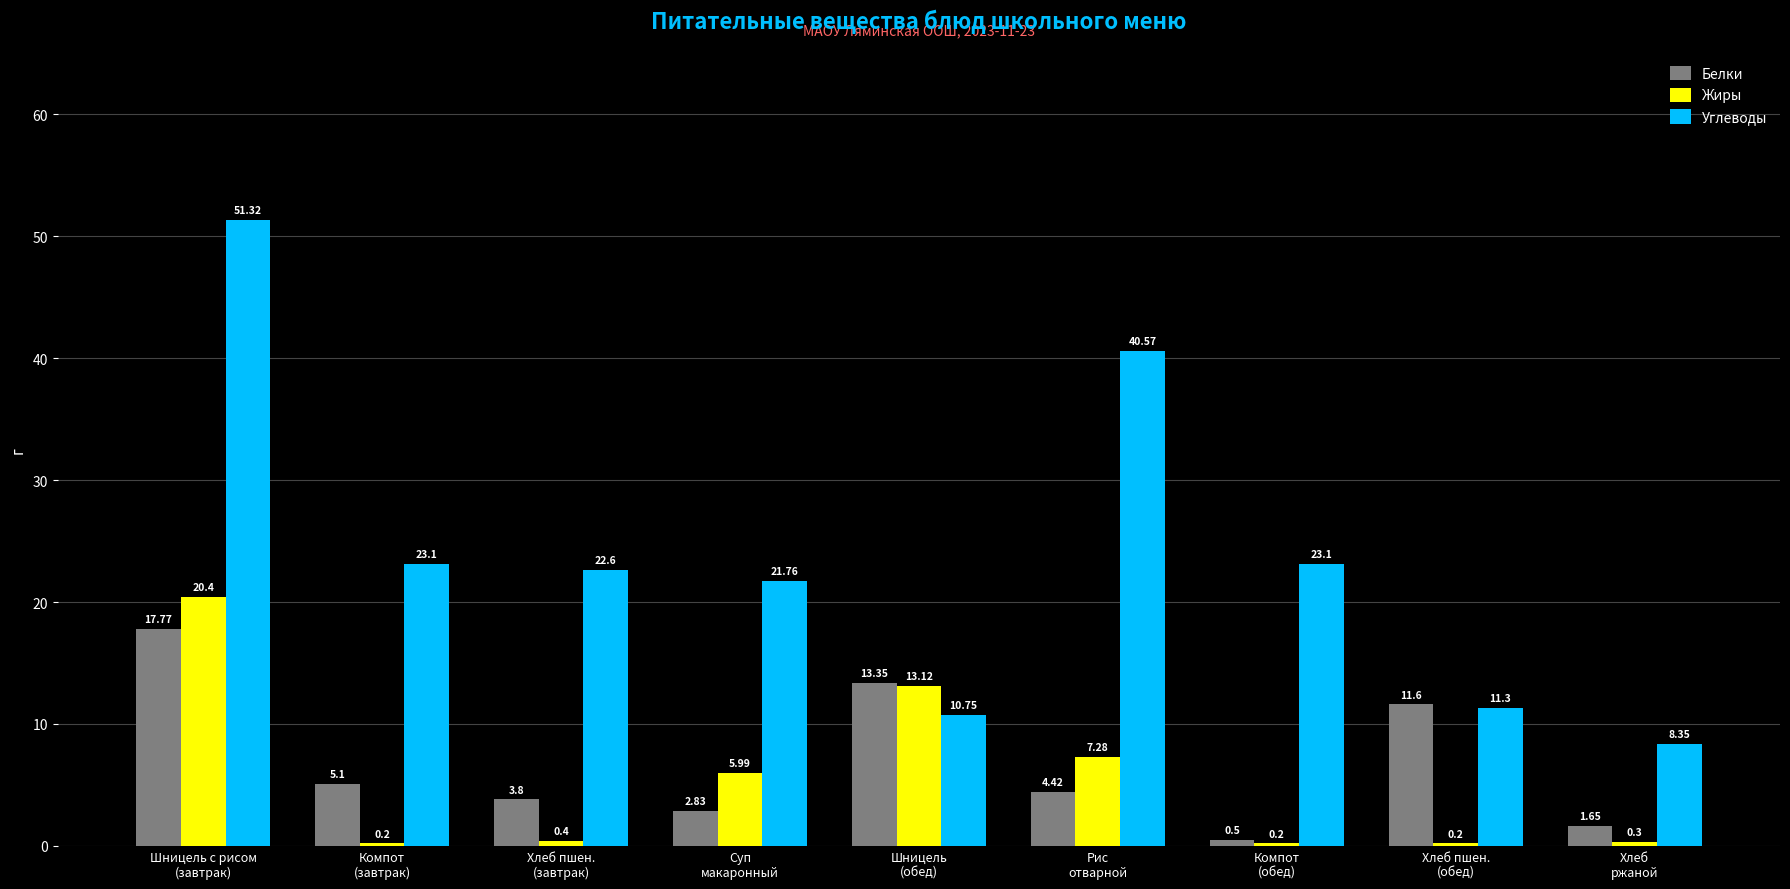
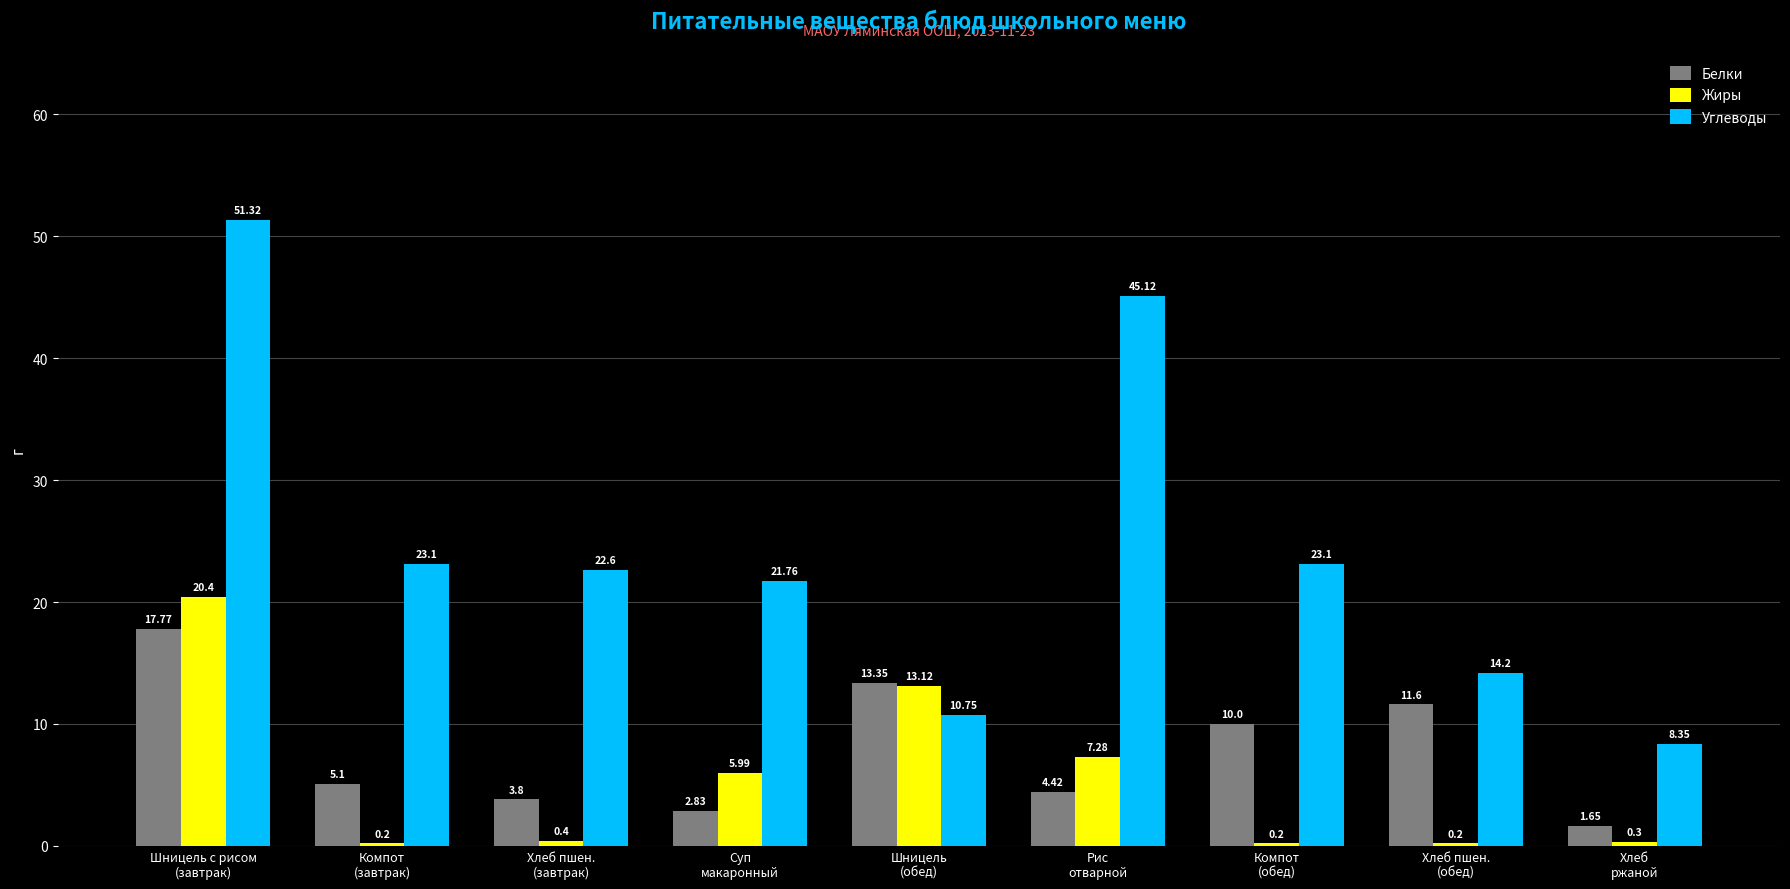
  {
    "Белки": {
      "Шницель с рисом (завтрак)": 17.77,
      "Компот (завтрак)": 5.1,
      "Хлеб пшен. (завтрак)": 3.8,
      "Суп макаронный": 2.83,
      "Шницель (обед)": 13.35,
      "Рис отварной": 4.42,
-     "Компот (обед)": 0.5,
+     "Компот (обед)": 10.0,
      "Хлеб пшен. (обед)": 11.6,
      "Хлеб ржаной": 1.65
    },
    "Жиры": {
      "Шницель с рисом (завтрак)": 20.4,
      "Компот (завтрак)": 0.2,
      "Хлеб пшен. (завтрак)": 0.4,
      "Суп макаронный": 5.99,
      "Шницель (обед)": 13.12,
      "Рис отварной": 7.28,
      "Компот (обед)": 0.2,
      "Хлеб пшен. (обед)": 0.2,
      "Хлеб ржаной": 0.3
    },
    "Углеводы": {
      "Шницель с рисом (завтрак)": 51.32,
      "Компот (завтрак)": 23.1,
      "Хлеб пшен. (завтрак)": 22.6,
      "Суп макаронный": 21.76,
      "Шницель (обед)": 10.75,
-     "Рис отварной": 40.57,
+     "Рис отварной": 45.12,
      "Компот (обед)": 23.1,
-     "Хлеб пшен. (обед)": 11.3,
+     "Хлеб пшен. (обед)": 14.2,
      "Хлеб ржаной": 8.35
    }
  }
